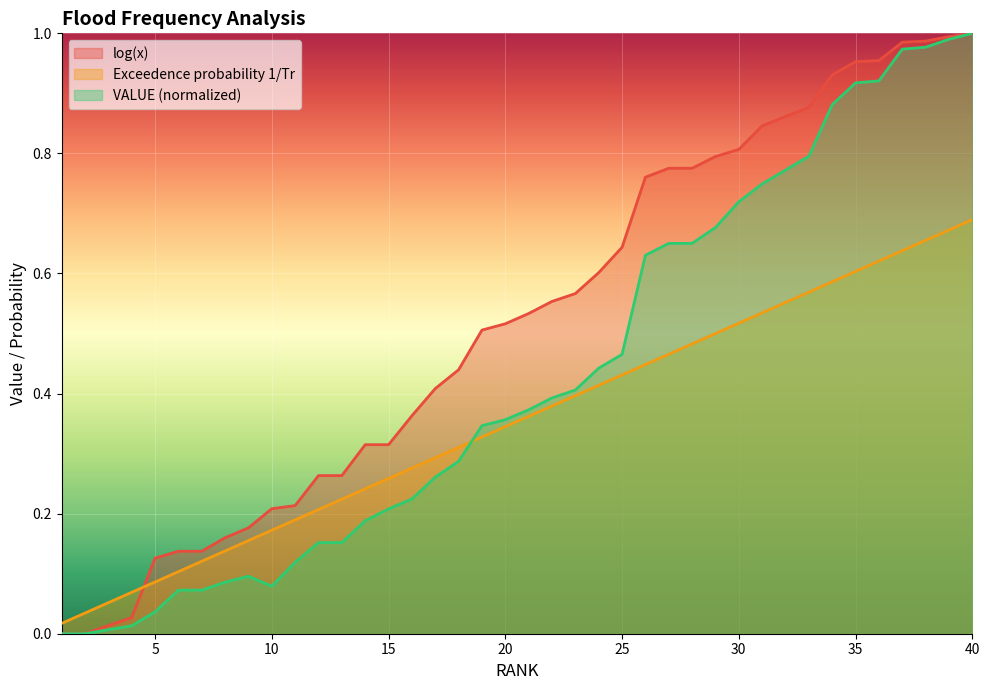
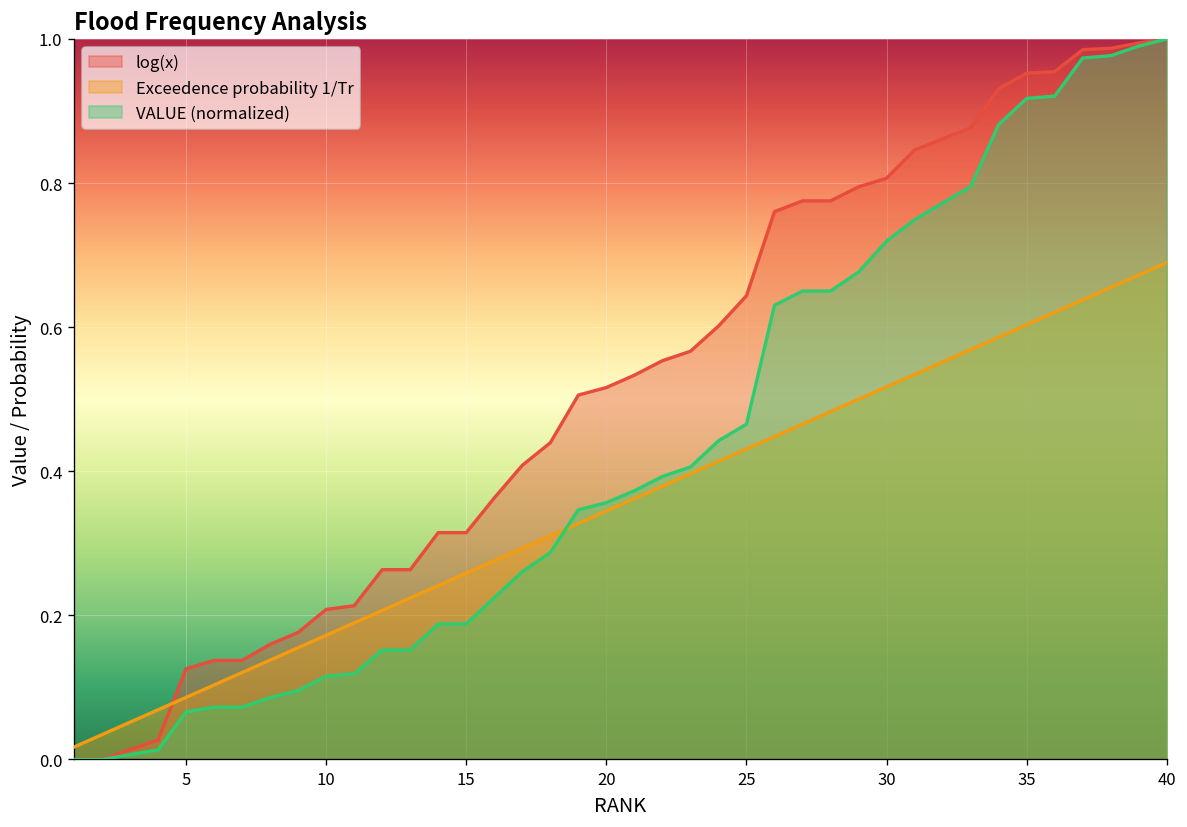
  {
    "VALUE (normalized)": {
-     "5": 0.04,
-     "10": 0.08,
-     "15": 0.21,
+     "5": 0.07,
+     "10": 0.12,
+     "15": 0.19,
      "20": 0.36,
      "25": 0.47,
      "30": 0.72,
      "35": 0.92
    }
  }
